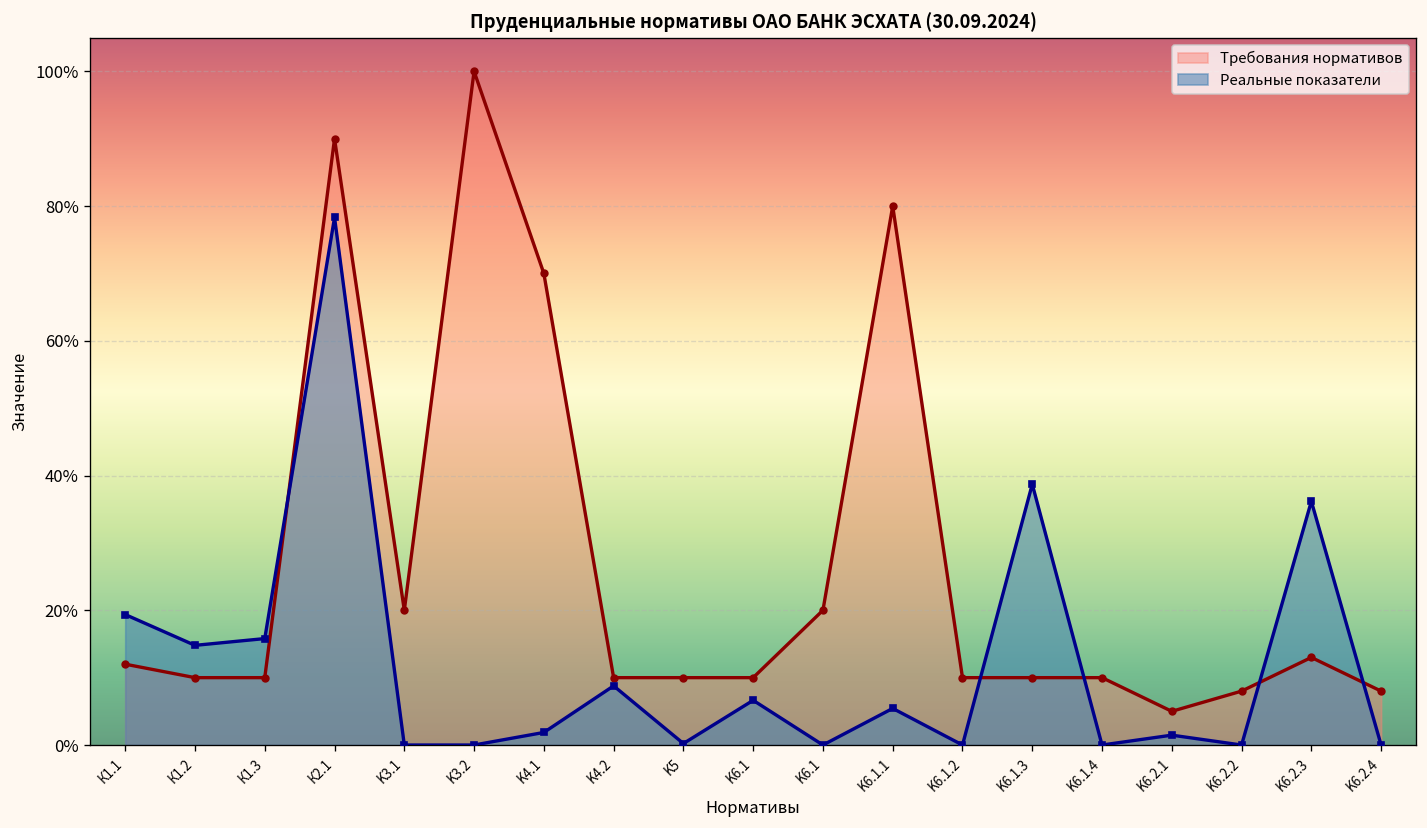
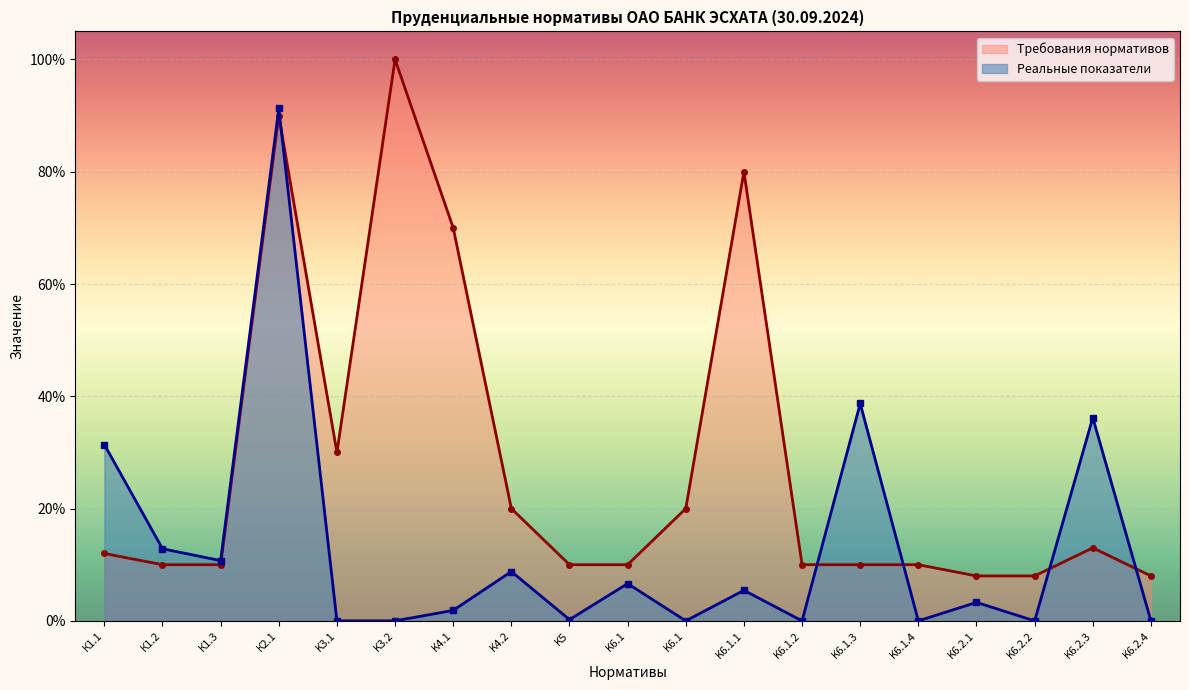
  {
    "Требования нормативов": {
      "К1.1": "12%",
      "К1.2": "10%",
      "К1.3": "10%",
      "К2.1": "90%",
-     "K3.1": "20%",
+     "K3.1": "30%",
      "K3.2": "100%",
      "K4.1": "70%",
-     "K4.2": "10%",
+     "K4.2": "20%",
      "K5": "10%",
      "K6.1.1": "80%",
      "K6.1.2": "10%",
      "K6.1.3": "10%",
      "K6.1.4": "10%",
-     "K6.2.1": "5%",
+     "K6.2.1": "8%",
      "K6.2.2": "8%",
      "K6.2.3": "13%",
      "K6.2.4": "8%"
    },
    "Реальные показатели": {
-     "К1.1": "19%",
-     "К1.2": "15%",
-     "К1.3": "16%",
-     "К2.1": "78%",
+     "К1.1": "31%",
+     "К1.2": "13%",
+     "К1.3": "11%",
+     "К2.1": "91%",
      "K3.1": "0%",
      "K3.2": "0%",
      "K4.1": "2%",
      "K4.2": "9%",
      "K5": "0%",
      "K6.1.1": "5%",
      "K6.1.2": "0%",
      "K6.1.3": "39%",
      "K6.1.4": "0%",
-     "K6.2.1": "1%",
+     "K6.2.1": "3%",
      "K6.2.2": "0%",
      "K6.2.3": "36%",
      "K6.2.4": "0%"
    }
  }
